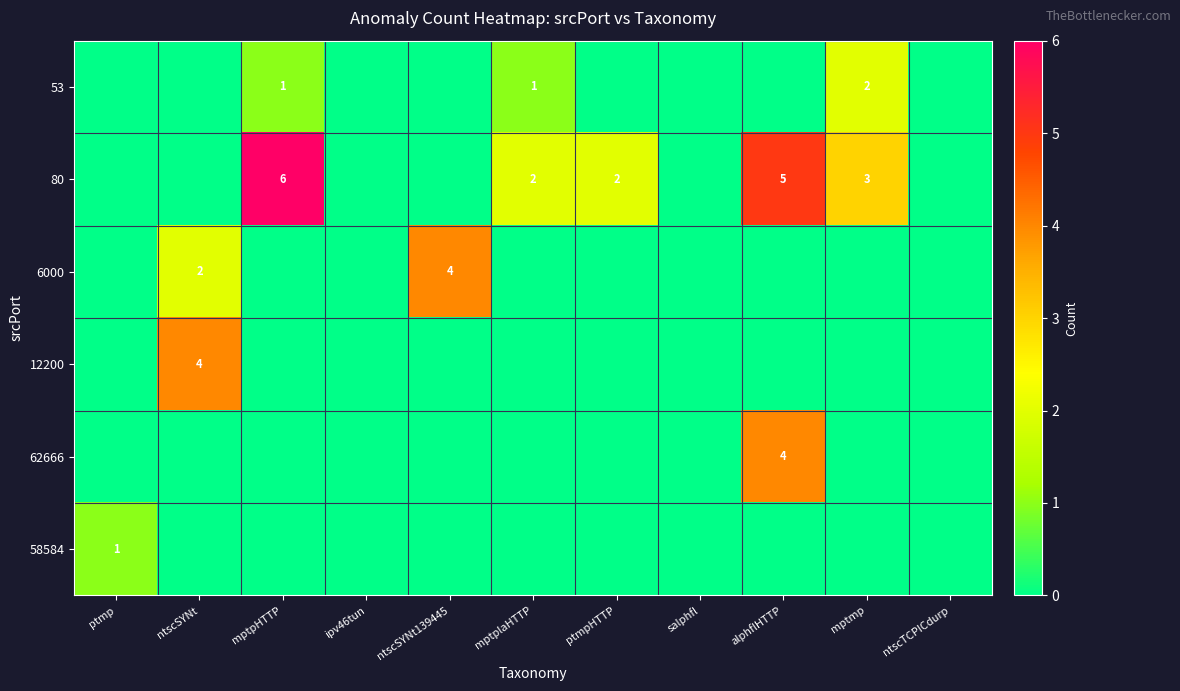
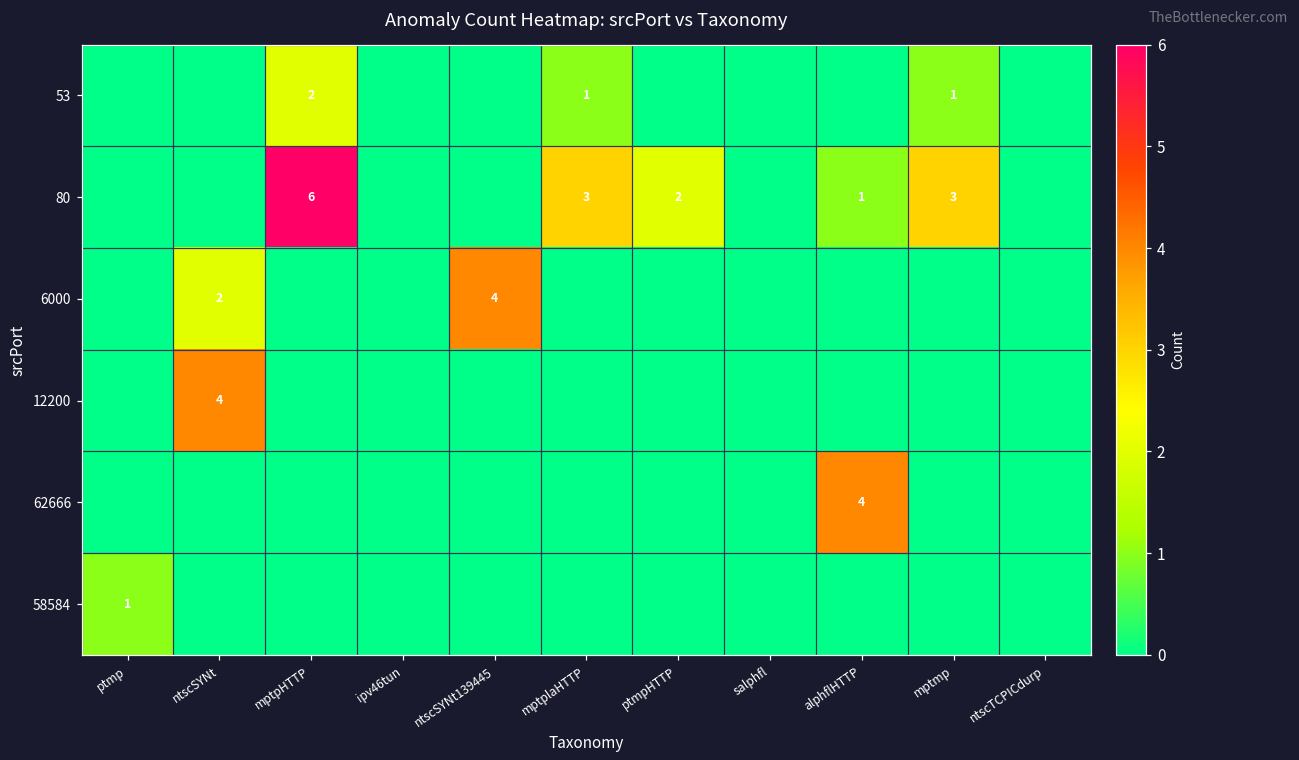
  {
    "53": {
-     "mptpHTTP": 1,
+     "mptpHTTP": 2,
      "mptplaHTTP": 1,
-     "mptmp": 2
+     "mptmp": 1
    },
    "80": {
      "mptpHTTP": 6,
-     "mptplaHTTP": 2,
+     "mptplaHTTP": 3,
      "ptmpHTTP": 2,
-     "alphflHTTP": 5,
+     "alphflHTTP": 1,
      "mptmp": 3
    },
    "6000": {
      "ntscSYNt": 2,
      "ntscSYNt139445": 4
    },
    "12200": {
      "ntscSYNt": 4
    },
    "62666": {
      "alphflHTTP": 4
    },
    "58584": {
      "ptmp": 1
    }
  }
